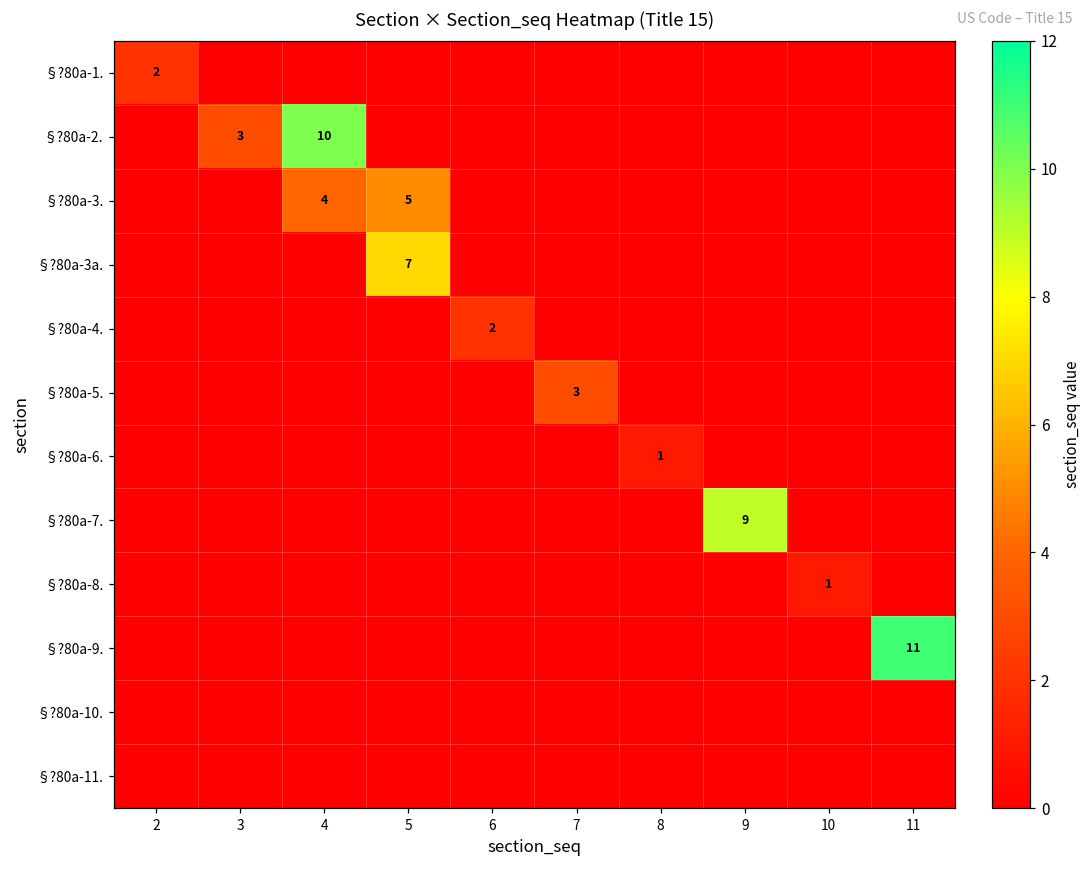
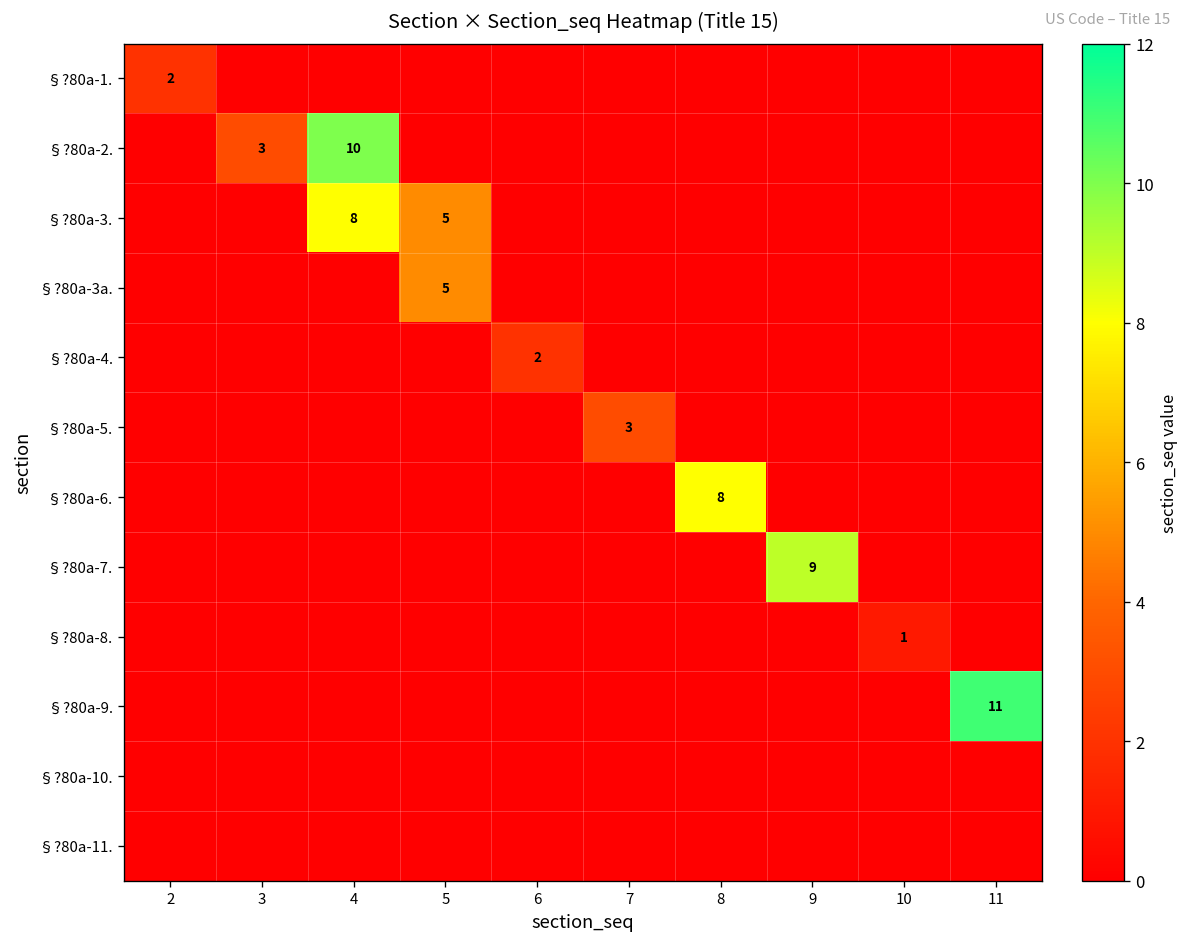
  {
    "§?80a-1.": {
      "2": 2
    },
    "§?80a-2.": {
      "3": 3,
      "4": 10
    },
    "§?80a-3.": {
-     "4": 4,
+     "4": 8,
      "5": 5
    },
    "§?80a-3a.": {
-     "5": 7
+     "5": 5
    },
    "§?80a-4.": {
      "6": 2
    },
    "§?80a-5.": {
      "7": 3
    },
    "§?80a-6.": {
-     "8": 1
+     "8": 8
    },
    "§?80a-7.": {
      "9": 9
    },
    "§?80a-8.": {
      "10": 1
    },
    "§?80a-9.": {
      "11": 11
    }
  }
